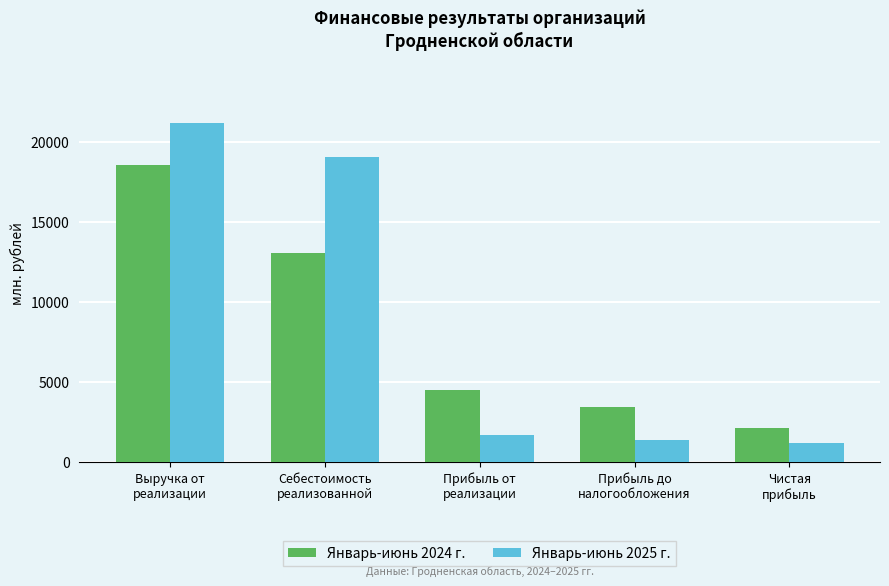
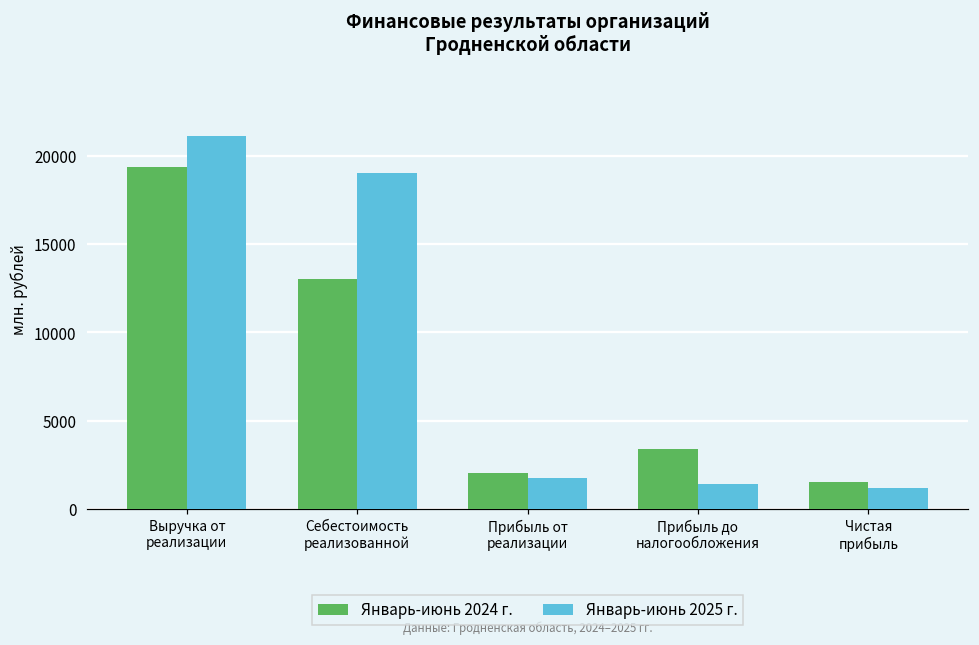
  {
    "Январь-июнь 2024 г.": {
-     "Выручка от реализации": 18600,
+     "Выручка от реализации": 19400,
      "Себестоимость реализованной": 13000,
-     "Прибыль от реализации": 4500,
+     "Прибыль от реализации": 2000,
      "Прибыль до налогообложения": 3400,
-     "Чистая прибыль": 2100
+     "Чистая прибыль": 1500
    },
    "Январь-июнь 2025 г.": {
      "Выручка от реализации": 21100,
      "Себестоимость реализованной": 19000,
      "Прибыль от реализации": 1700,
      "Прибыль до налогообложения": 1400,
      "Чистая прибыль": 1200
    }
  }
